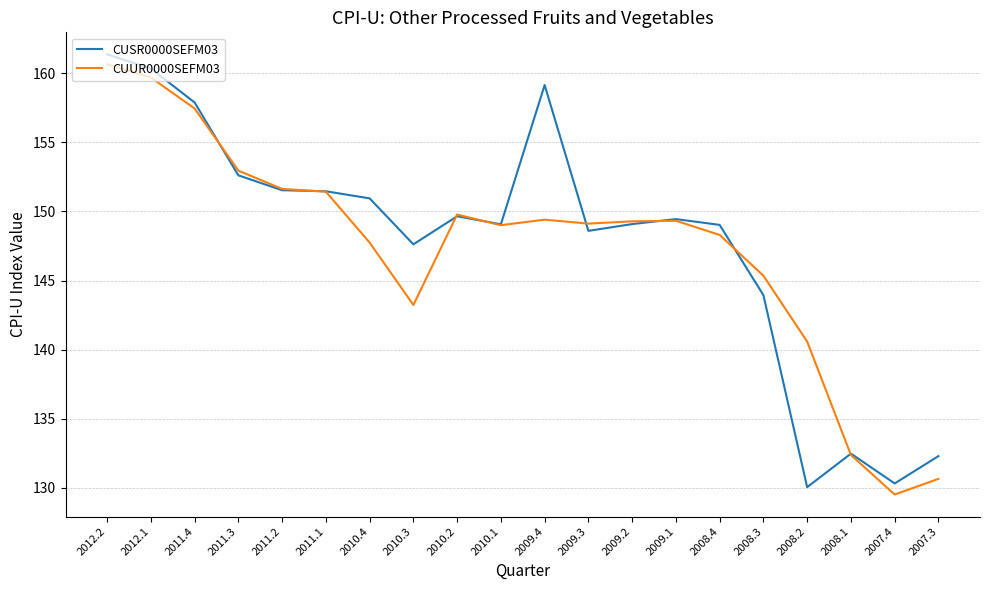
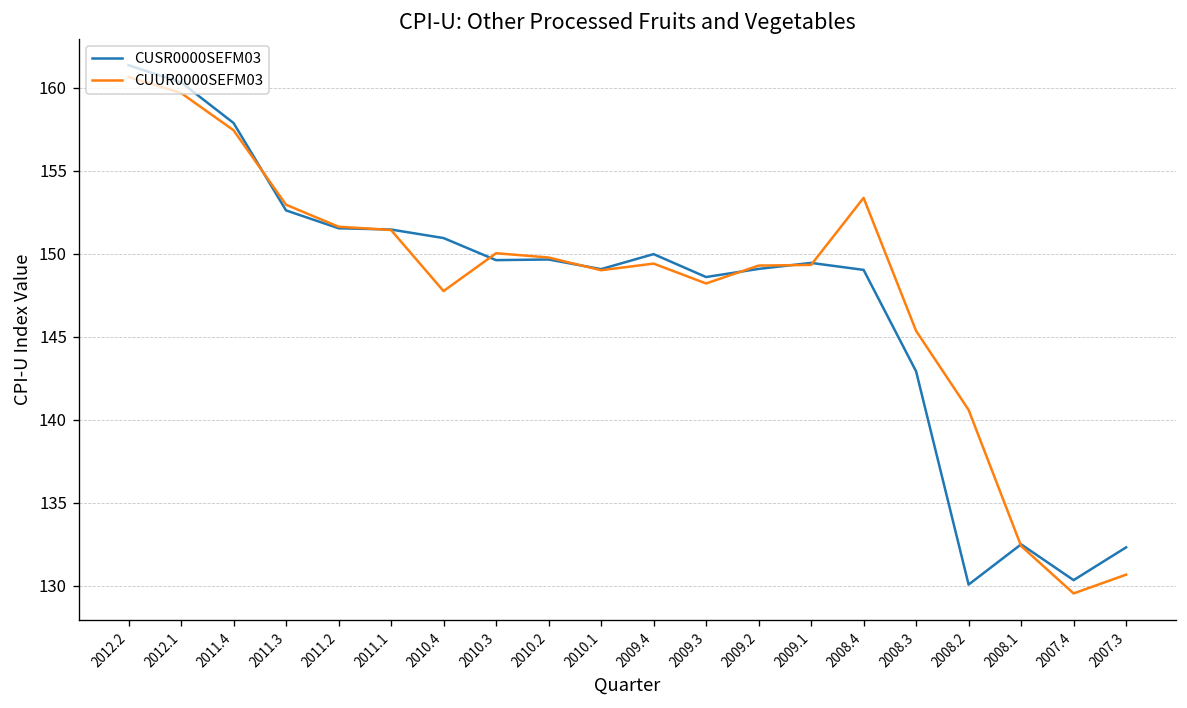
  {
    "CUSR0000SEFM03": {
      "2011.4": 157.9,
      "2011.3": 152.6,
      "2010.4": 150.9,
-     "2010.3": 147.6,
-     "2009.4": 159.1,
+     "2010.3": 149.6,
+     "2009.4": 150.0,
      "2009.3": 148.6,
      "2009.2": 149.1,
      "2008.4": 149.0,
-     "2008.3": 143.9,
+     "2008.3": 142.9,
      "2008.2": 130.1,
      "2007.4": 130.3,
      "2007.3": 132.3
    },
    "CUUR0000SEFM03": {
      "2011.4": 157.4,
      "2011.3": 152.9,
      "2010.4": 147.7,
-     "2010.3": 143.2,
+     "2010.3": 150.0,
      "2009.4": 149.4,
-     "2009.3": 149.1,
+     "2009.3": 148.2,
      "2009.2": 149.3,
-     "2008.4": 148.3,
+     "2008.4": 153.4,
      "2008.3": 145.3,
      "2008.2": 140.6,
      "2007.4": 129.5,
      "2007.3": 130.7
    }
  }
